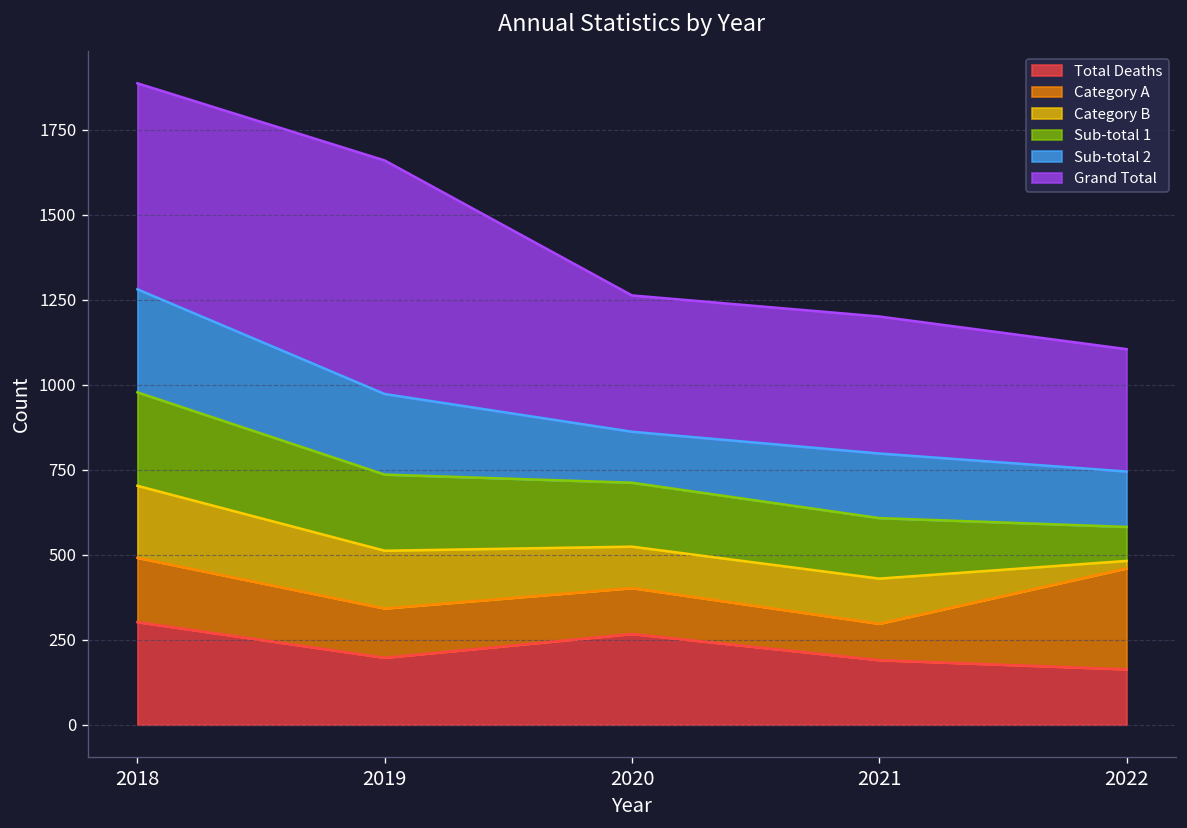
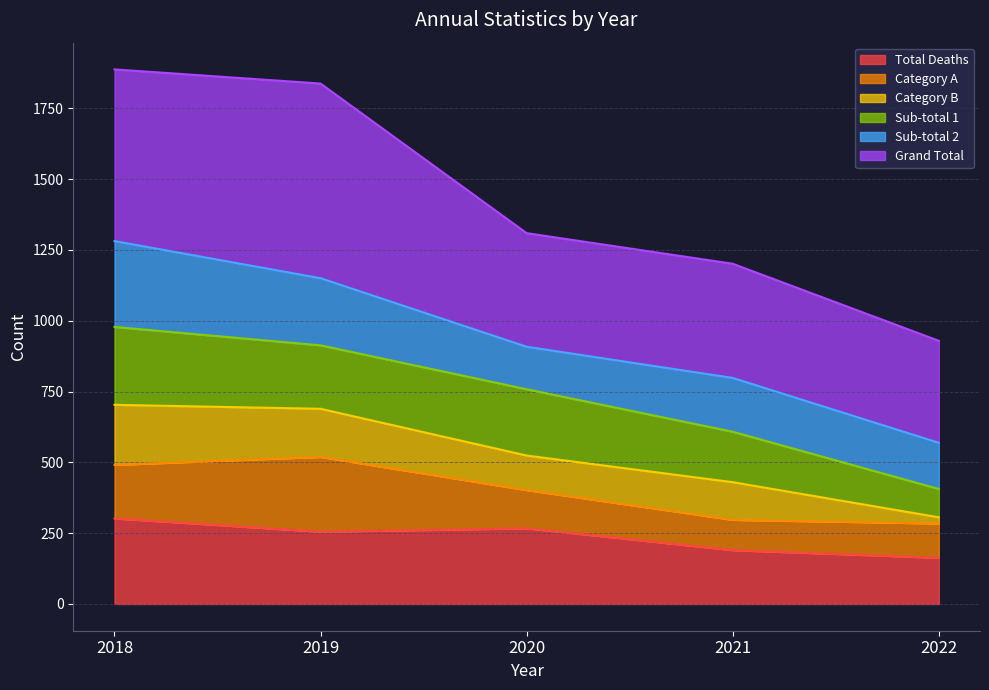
  {
    "Total Deaths": {
      "2018": 300,
-     "2019": 200,
+     "2019": 260,
      "2020": 270,
      "2021": 190,
      "2022": 160
    },
    "Category A": {
      "2018": 190,
-     "2019": 150,
+     "2019": 260,
      "2020": 140,
      "2021": 110,
-     "2022": 300
+     "2022": 120
    },
    "Category B": {
      "2018": 210,
      "2019": 170,
      "2020": 120,
      "2021": 130,
      "2022": 20
    },
    "Sub-total 1": {
      "2018": 280,
      "2019": 220,
-     "2020": 190,
+     "2020": 230,
      "2021": 180,
      "2022": 100
    },
    "Sub-total 2": {
      "2018": 300,
      "2019": 240,
      "2020": 150,
      "2021": 190,
      "2022": 160
    },
    "Grand Total": {
      "2018": 610,
      "2019": 690,
      "2020": 400,
      "2021": 400,
      "2022": 360
    }
  }
